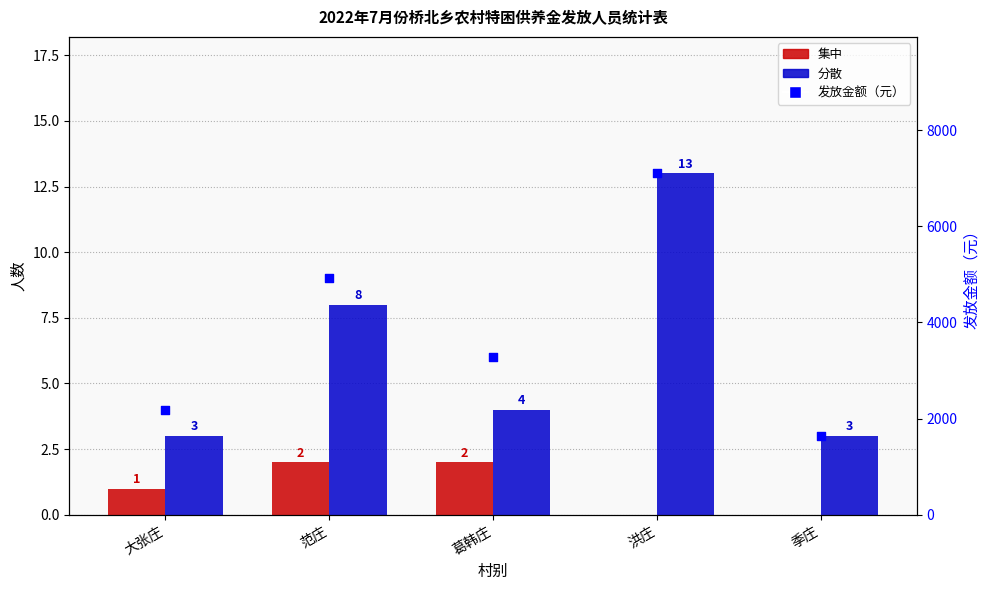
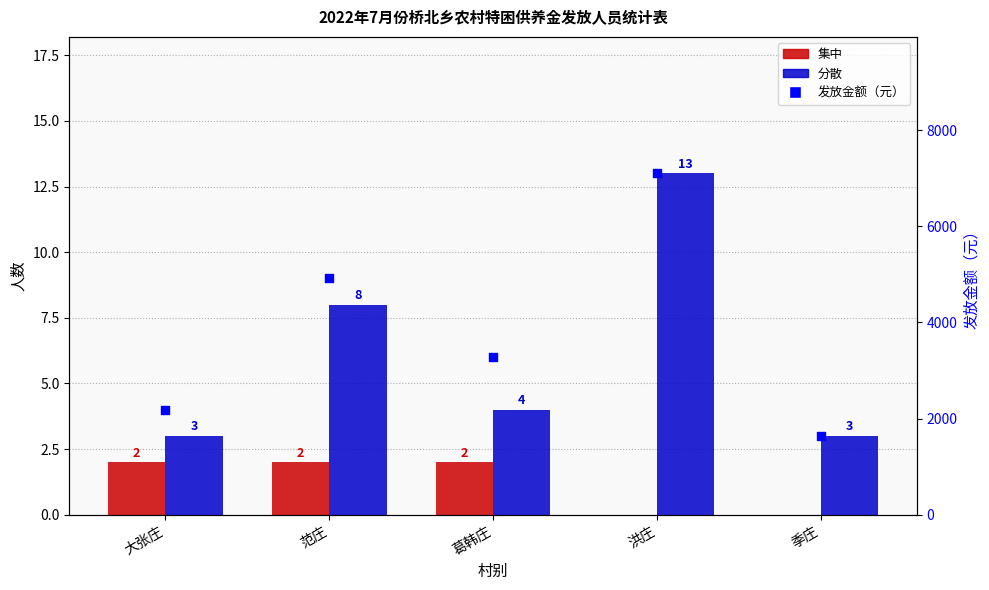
  {
    "集中": {
-     "大张庄": 1,
+     "大张庄": 2,
      "范庄": 2,
      "葛韩庄": 2
    }
  }
